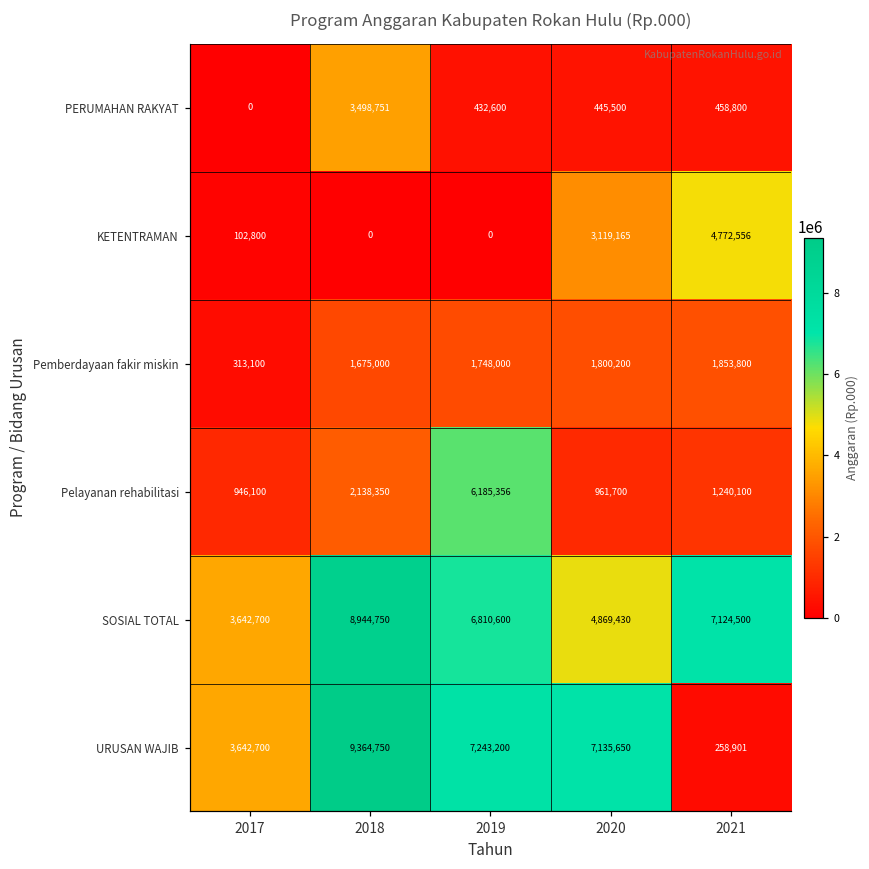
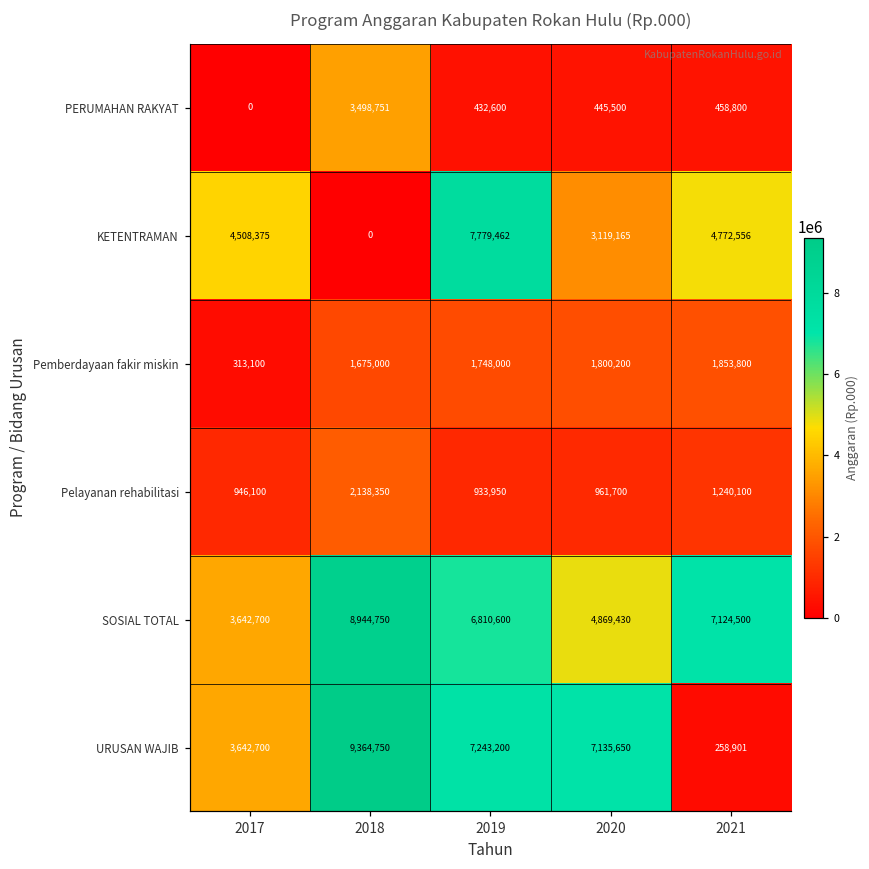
  {
    "PERUMAHAN RAKYAT": {
      "2017": "0",
      "2018": "3,498,751",
      "2019": "432,600",
      "2020": "445,500"
    },
    "KETENTRAMAN": {
-     "2017": "102,800",
+     "2017": "4,508,375",
      "2018": "0",
-     "2019": "0",
+     "2019": "7,779,462",
      "2020": "3,119,165",
      "2021": "4,772,556"
    },
    "Pemberdayaan fakir miskin": {
      "2017": "313,100",
      "2018": "1,675,000",
      "2019": "1,748,000",
      "2020": "1,800,200",
      "2021": "1,853,800"
    },
    "Pelayanan rehabilitasi": {
      "2017": "946,100",
      "2018": "2,138,350",
-     "2019": "6,185,356",
+     "2019": "933,950",
      "2020": "961,700",
      "2021": "1,240,100"
    },
    "SOSIAL TOTAL": {
      "2017": "3,642,700",
      "2018": "8,944,750",
      "2019": "6,810,600",
      "2020": "4,869,430",
      "2021": "7,124,500"
    },
    "URUSAN WAJIB": {
      "2017": "3,642,700",
      "2018": "9,364,750",
      "2019": "7,243,200",
      "2020": "7,135,650",
      "2021": "258,901"
    }
  }
